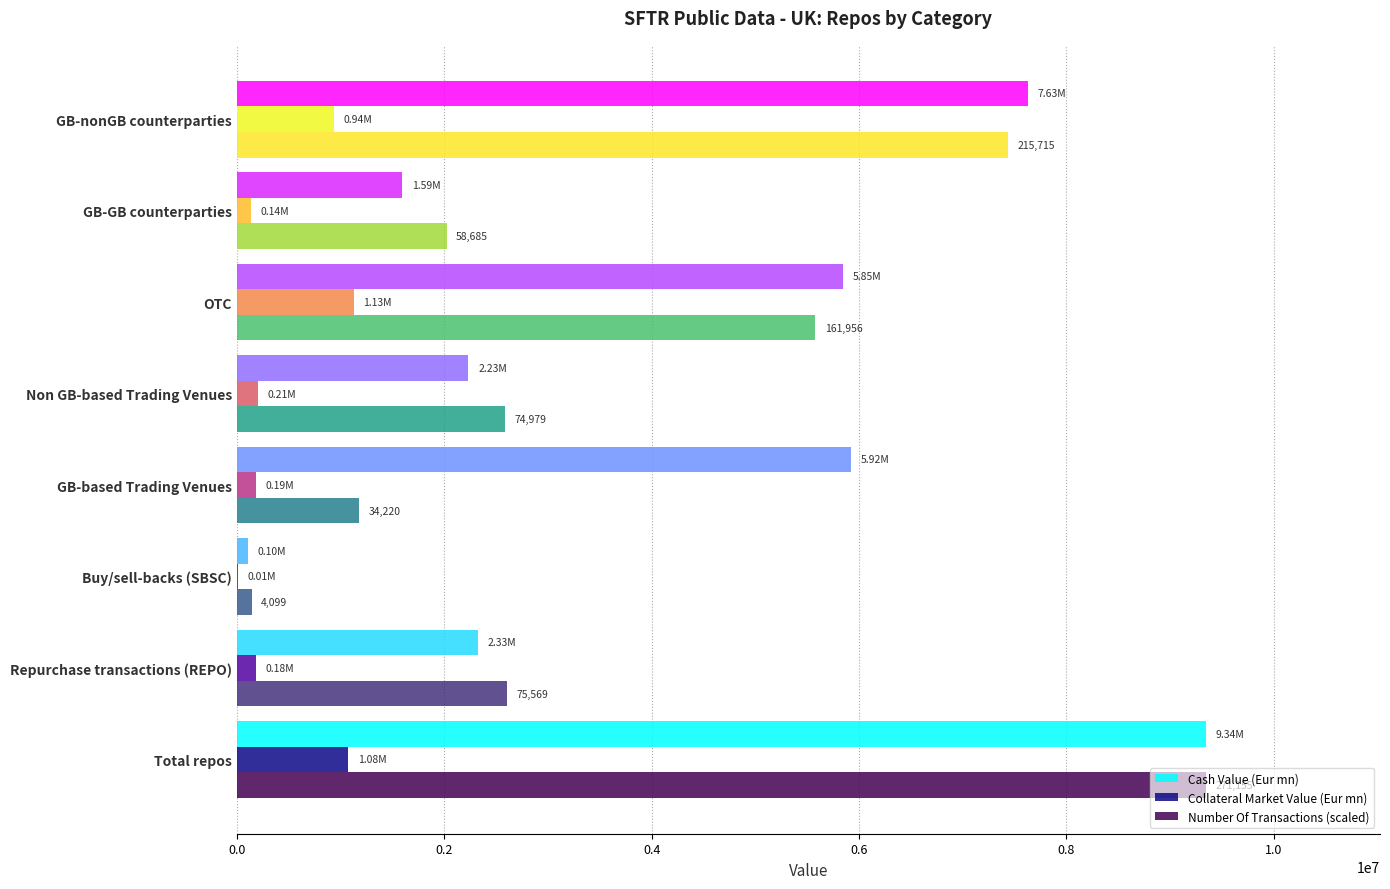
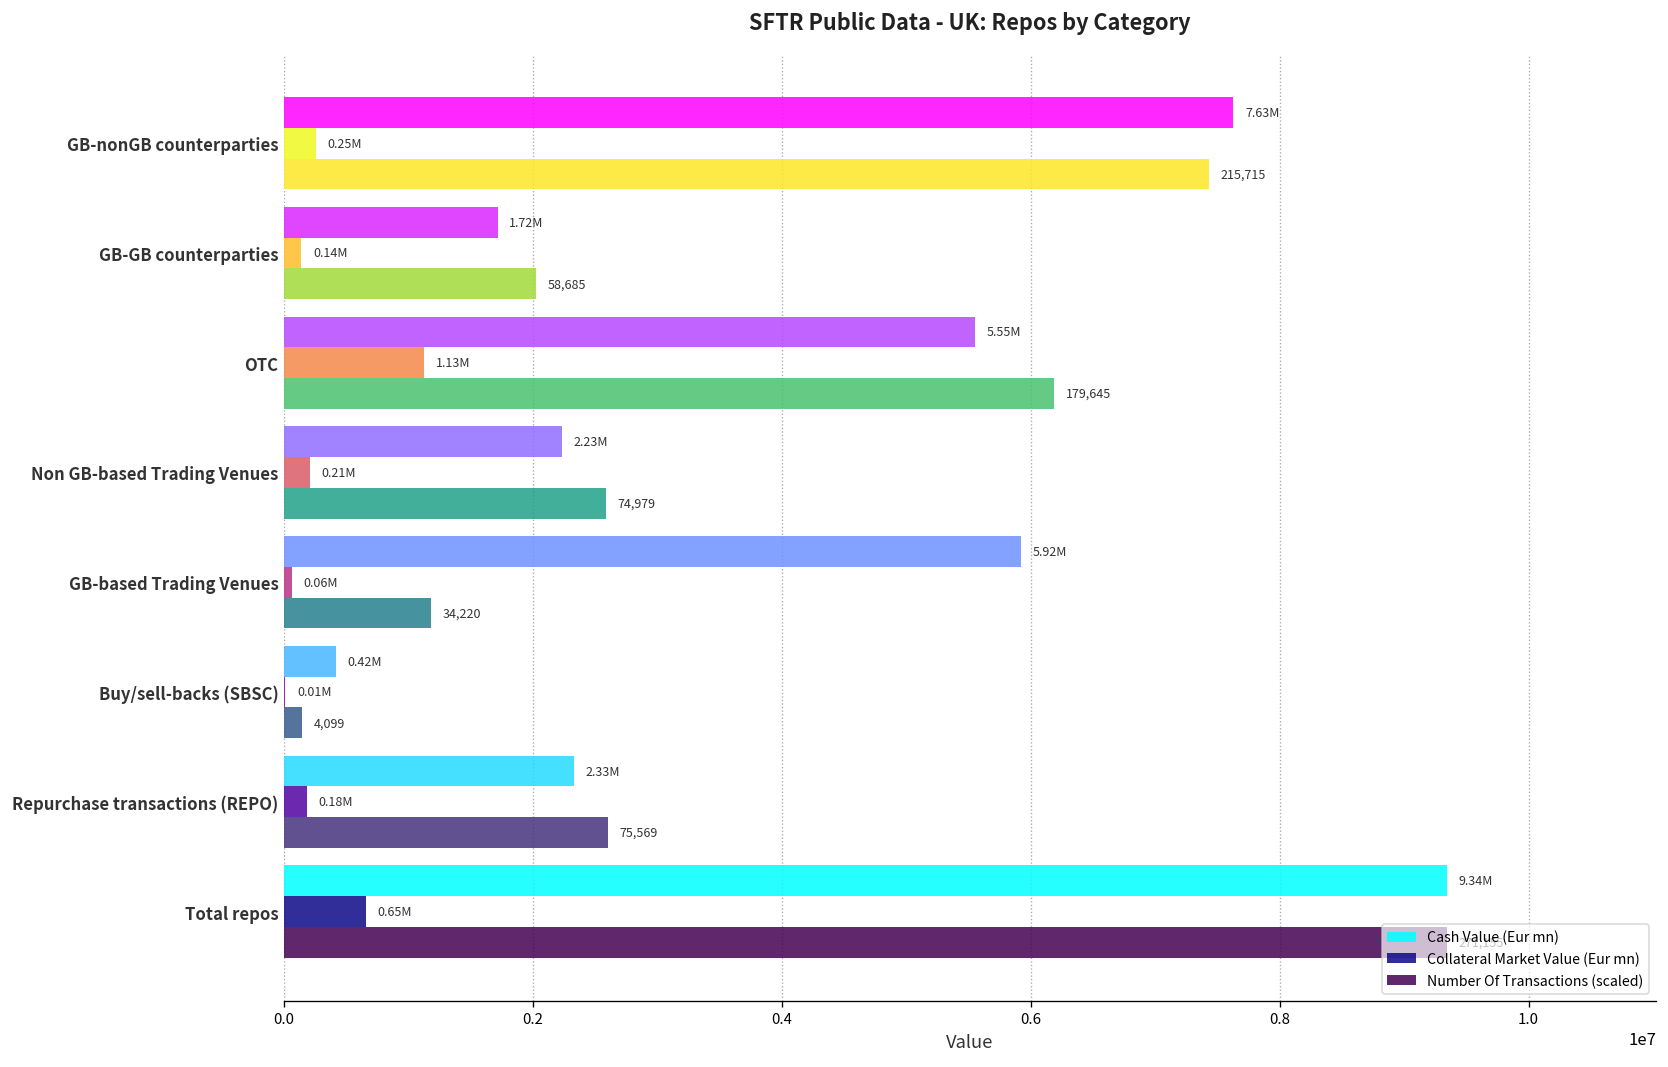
  {
    "Cash Value (Eur mn)": {
      "GB-nonGB counterparties": "7.63M",
-     "GB-GB counterparties": "1.59M",
-     "OTC": "5.85M",
+     "GB-GB counterparties": "1.72M",
+     "OTC": "5.55M",
      "Non GB-based Trading Venues": "2.23M",
      "GB-based Trading Venues": "5.92M",
-     "Buy/sell-backs (SBSC)": "0.10M",
+     "Buy/sell-backs (SBSC)": "0.42M",
      "Repurchase transactions (REPO)": "2.33M",
      "Total repos": "9.34M"
    },
    "Collateral Market Value (Eur mn)": {
-     "GB-nonGB counterparties": "0.94M",
+     "GB-nonGB counterparties": "0.25M",
      "GB-GB counterparties": "0.14M",
      "OTC": "1.13M",
      "Non GB-based Trading Venues": "0.21M",
-     "GB-based Trading Venues": "0.19M",
+     "GB-based Trading Venues": "0.06M",
      "Buy/sell-backs (SBSC)": "0.01M",
      "Repurchase transactions (REPO)": "0.18M",
-     "Total repos": "1.08M"
+     "Total repos": "0.65M"
    },
    "Number Of Transactions (scaled)": {
-     "OTC": "161,956"
+     "OTC": "179,645"
    }
  }
